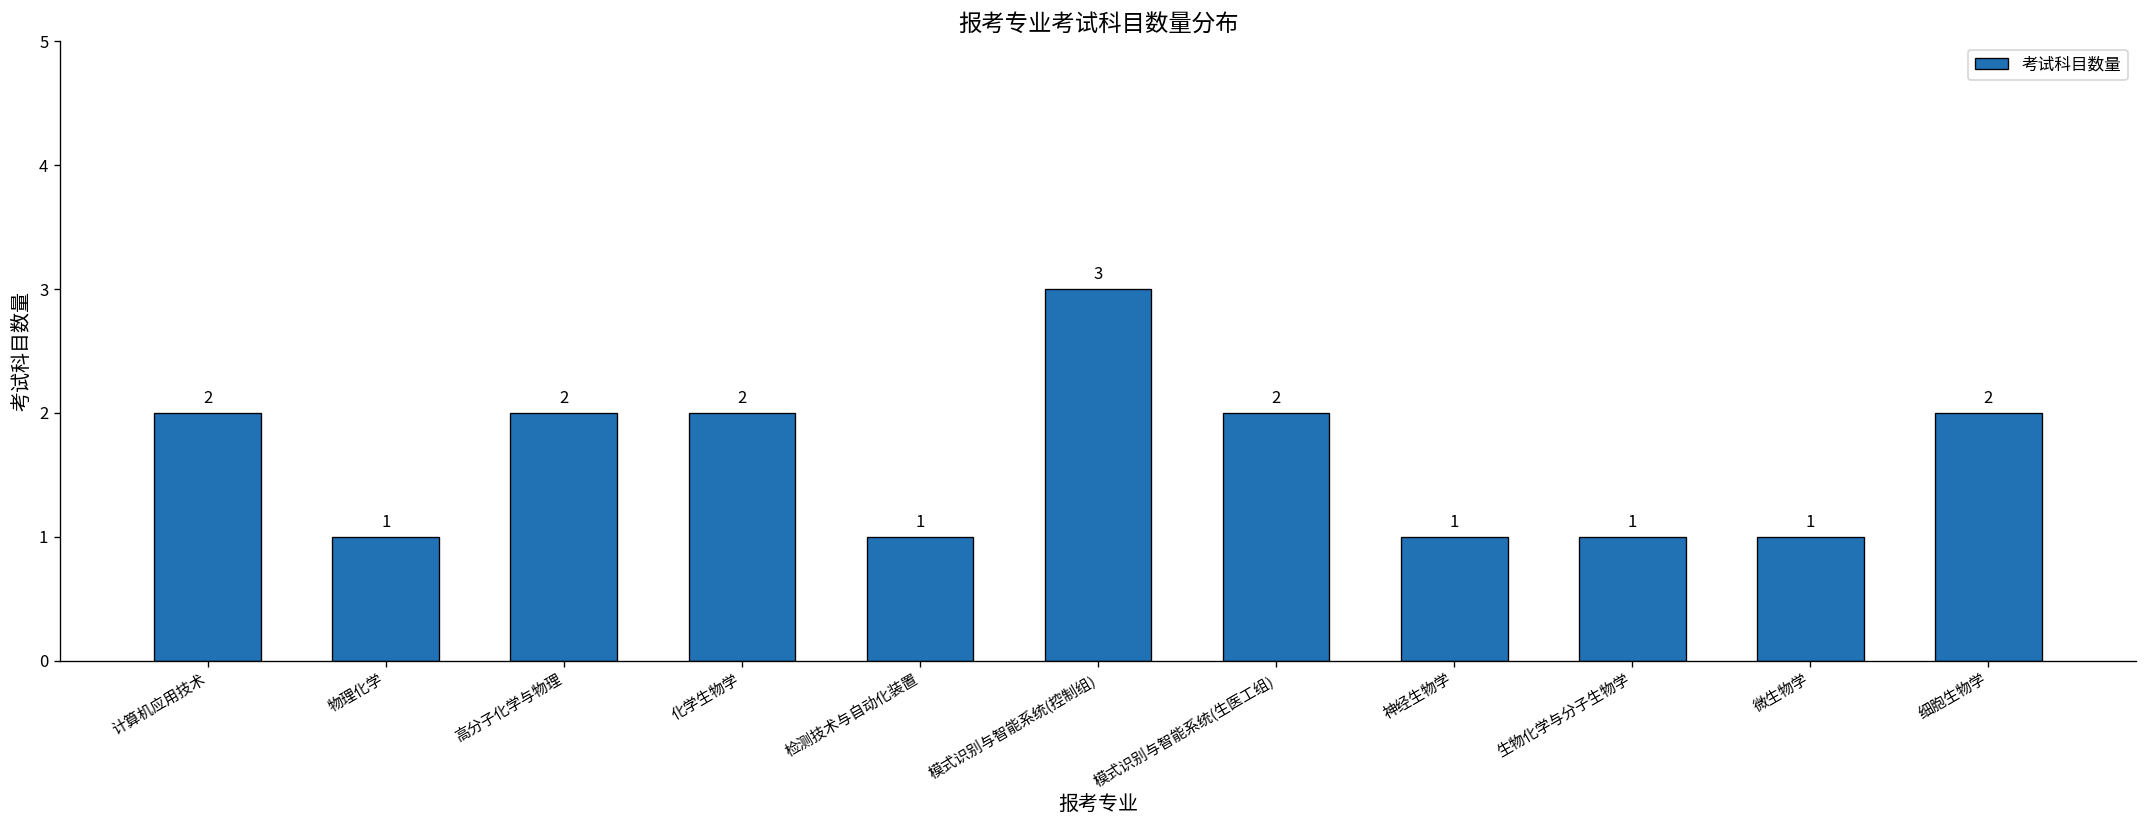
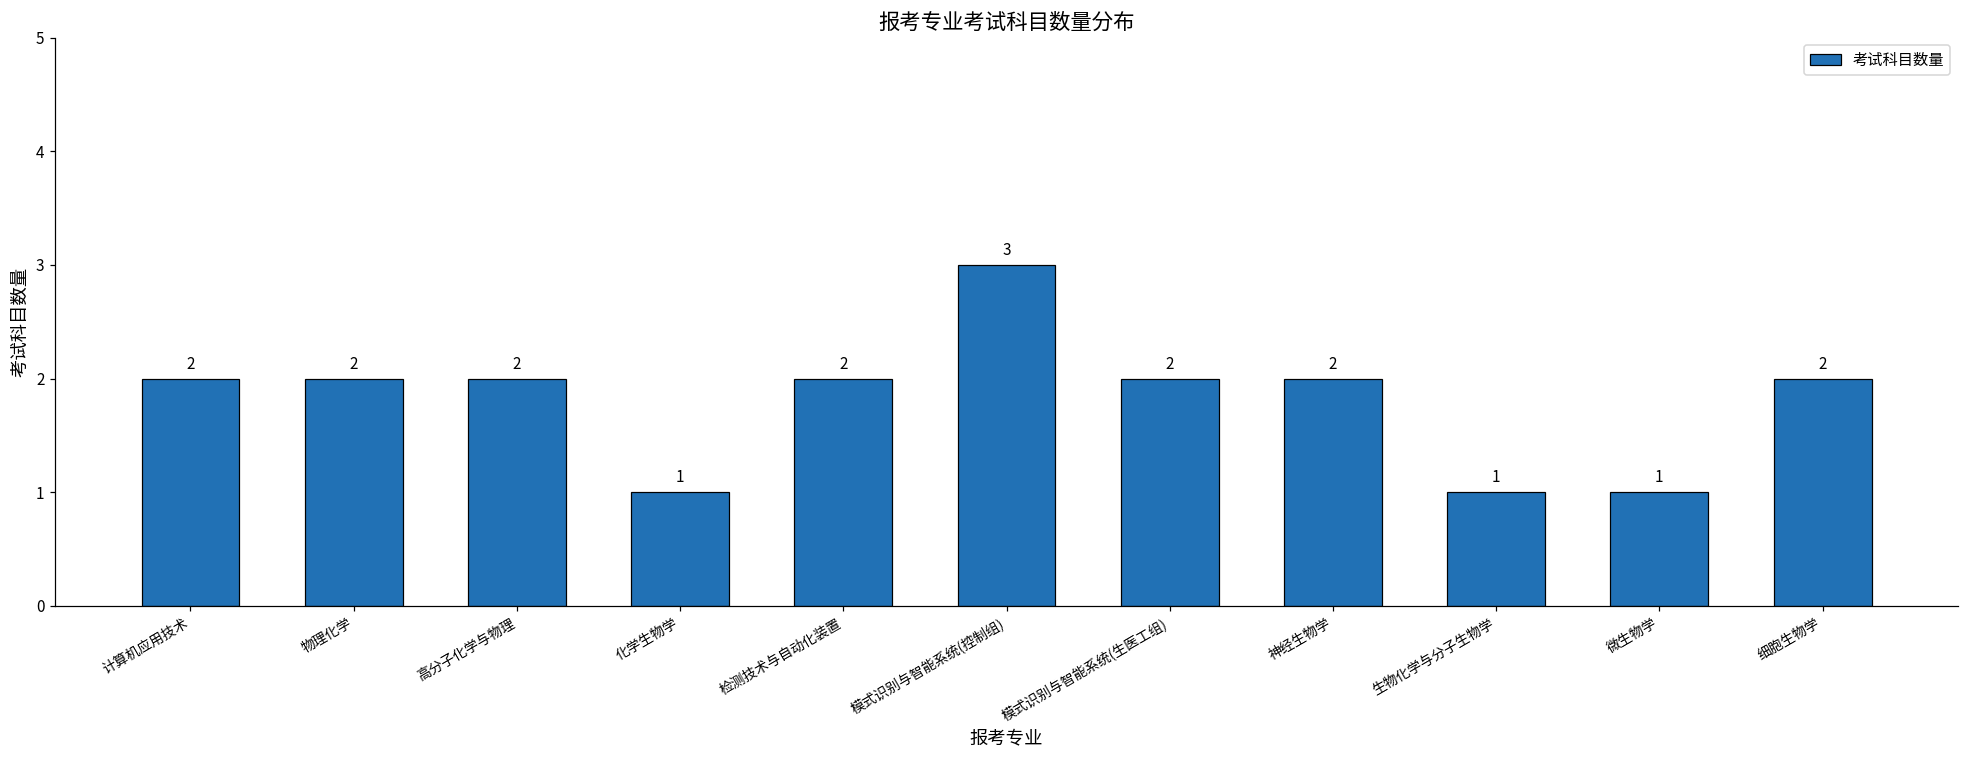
  {
    "计算机应用技术": 2,
-   "物理化学": 1,
+   "物理化学": 2,
    "高分子化学与物理": 2,
-   "化学生物学": 2,
-   "检测技术与自动化装置": 1,
+   "化学生物学": 1,
+   "检测技术与自动化装置": 2,
    "模式识别与智能系统(控制组)": 3,
    "模式识别与智能系统(生医工组)": 2,
-   "神经生物学": 1,
+   "神经生物学": 2,
    "生物化学与分子生物学": 1,
    "微生物学": 1,
    "细胞生物学": 2
  }
